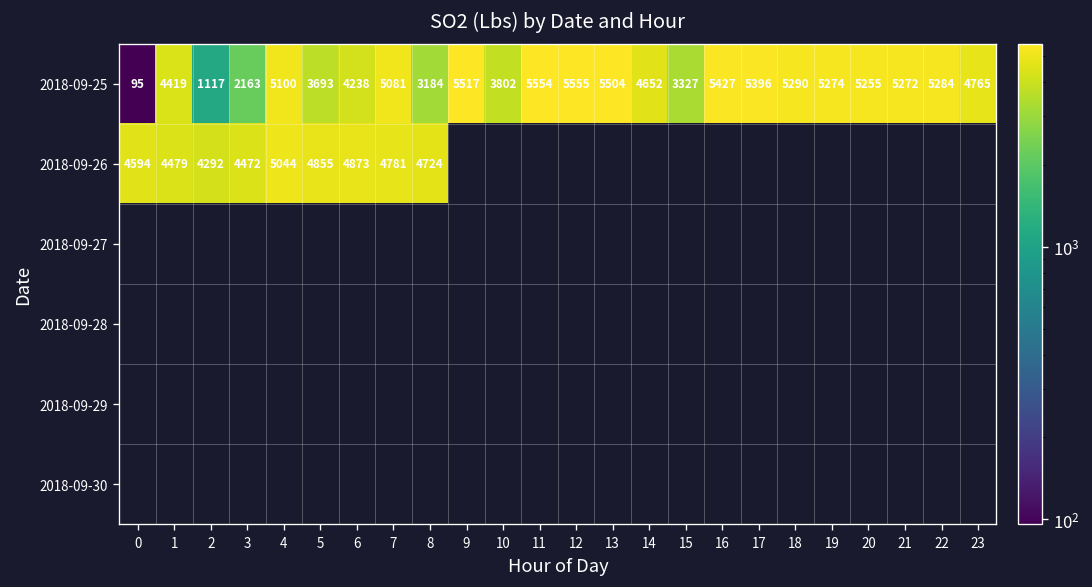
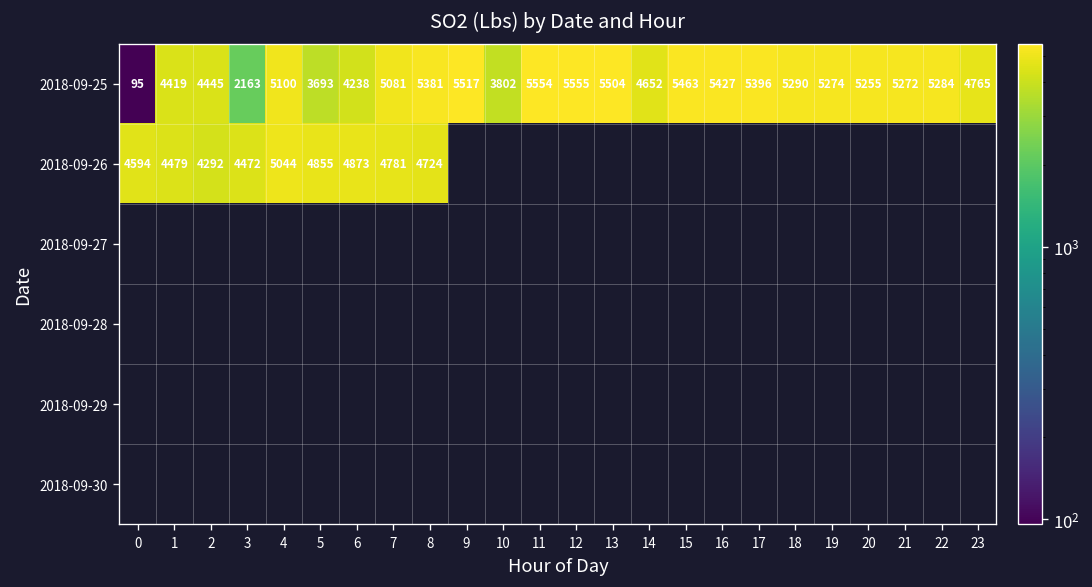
  {
    "2018-09-25": {
      "0": 95,
      "1": 4419,
-     "2": 1117,
+     "2": 4445,
      "3": 2163,
      "4": 5100,
      "5": 3693,
      "6": 4238,
      "7": 5081,
-     "8": 3184,
+     "8": 5381,
      "9": 5517,
      "10": 3802,
      "11": 5554,
      "12": 5555,
      "13": 5504,
      "14": 4652,
-     "15": 3327,
+     "15": 5463,
      "16": 5427,
      "17": 5396,
      "18": 5290,
      "19": 5274,
      "20": 5255,
      "21": 5272,
      "22": 5284,
      "23": 4765
    },
    "2018-09-26": {
      "0": 4594,
      "1": 4479,
      "2": 4292,
      "3": 4472,
      "4": 5044,
      "5": 4855,
      "6": 4873,
      "7": 4781,
      "8": 4724
    }
  }
